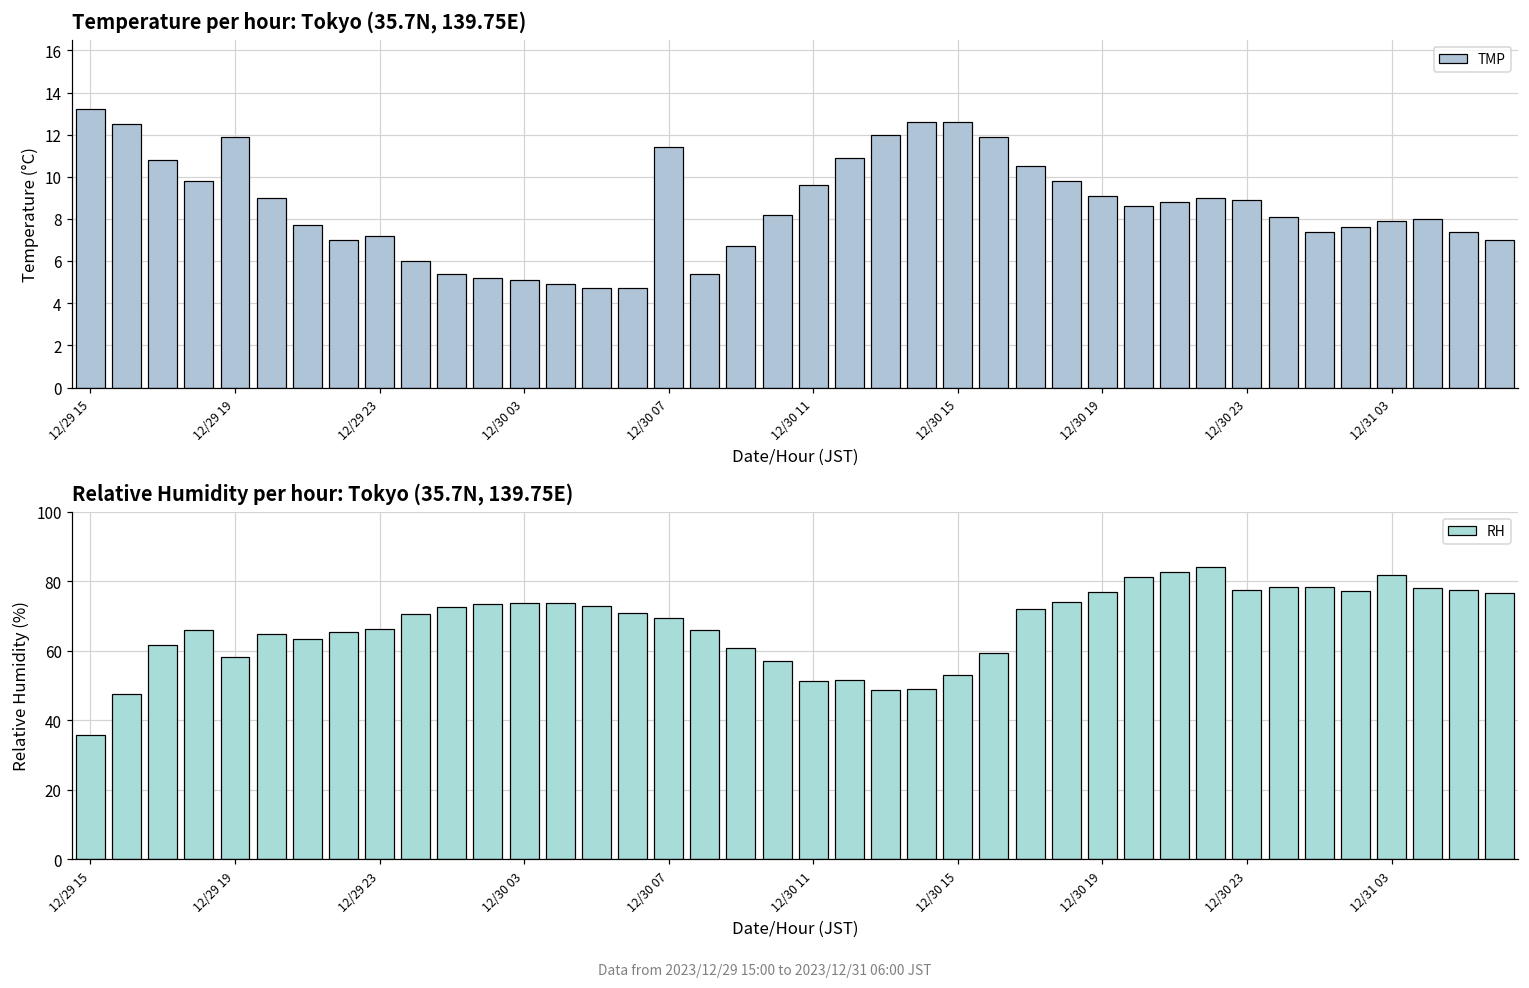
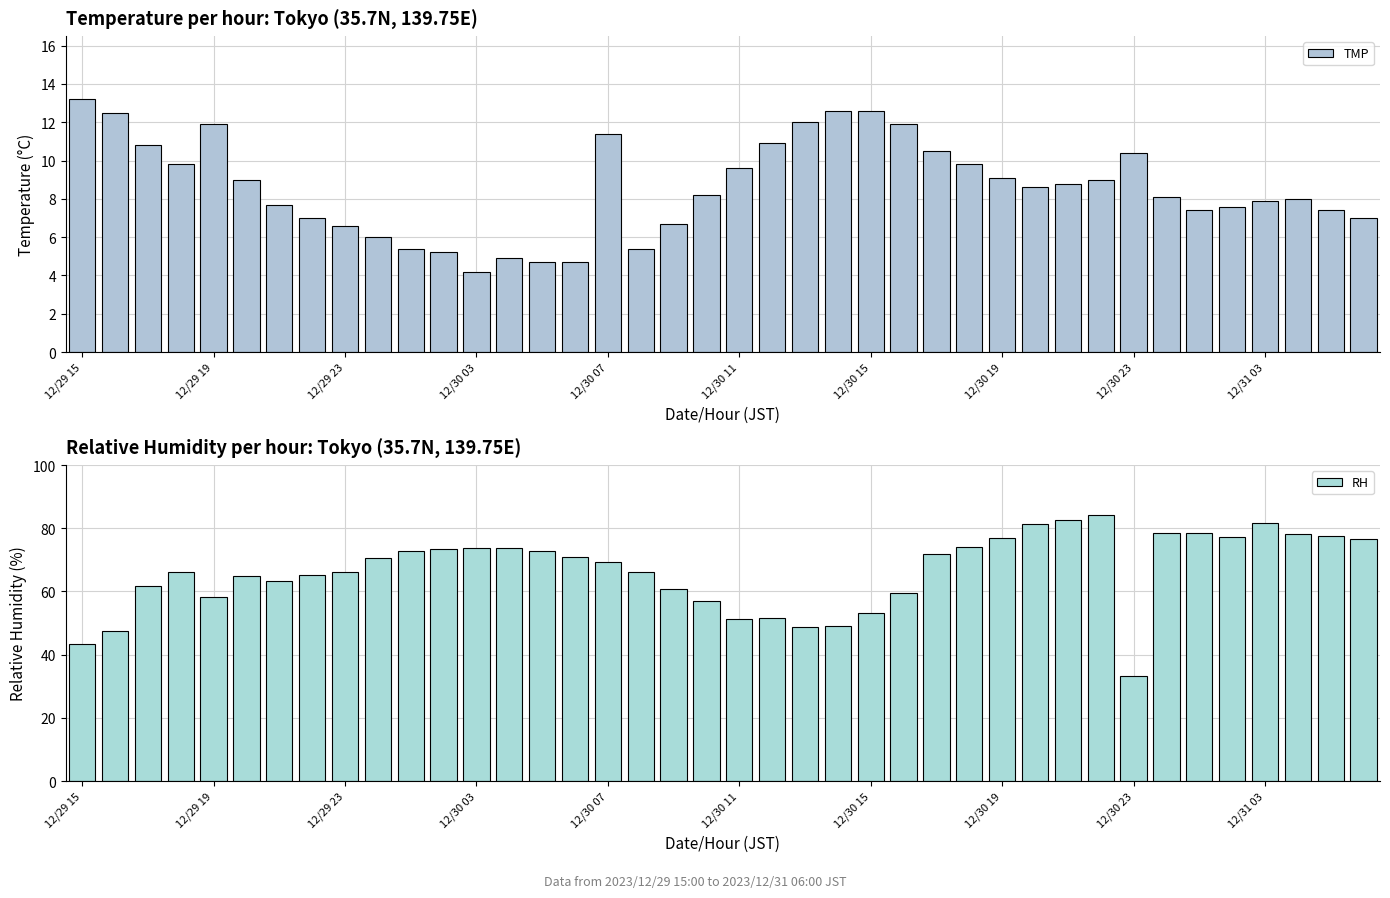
  {
    "Temperature per hour: Tokyo (35.7N, 139.75E)": {
      "12/29 15": 13.2,
      "12/29 19": 11.9,
-     "12/29 23": 7.2,
-     "12/30 03": 5.1,
+     "12/29 23": 6.6,
+     "12/30 03": 4.2,
      "12/30 07": 11.4,
      "12/30 11": 9.6,
      "12/30 15": 12.6,
      "12/30 19": 9.1,
-     "12/30 23": 8.9,
+     "12/30 23": 10.4,
      "12/31 03": 7.9
    },
    "Relative Humidity per hour: Tokyo (35.7N, 139.75E)": {
-     "12/29 15": 36,
+     "12/29 15": 43,
      "12/29 19": 58,
      "12/29 23": 66,
      "12/30 03": 74,
      "12/30 07": 69,
      "12/30 11": 51,
      "12/30 15": 53,
      "12/30 19": 77,
-     "12/30 23": 77,
+     "12/30 23": 33,
      "12/31 03": 82
    }
  }
